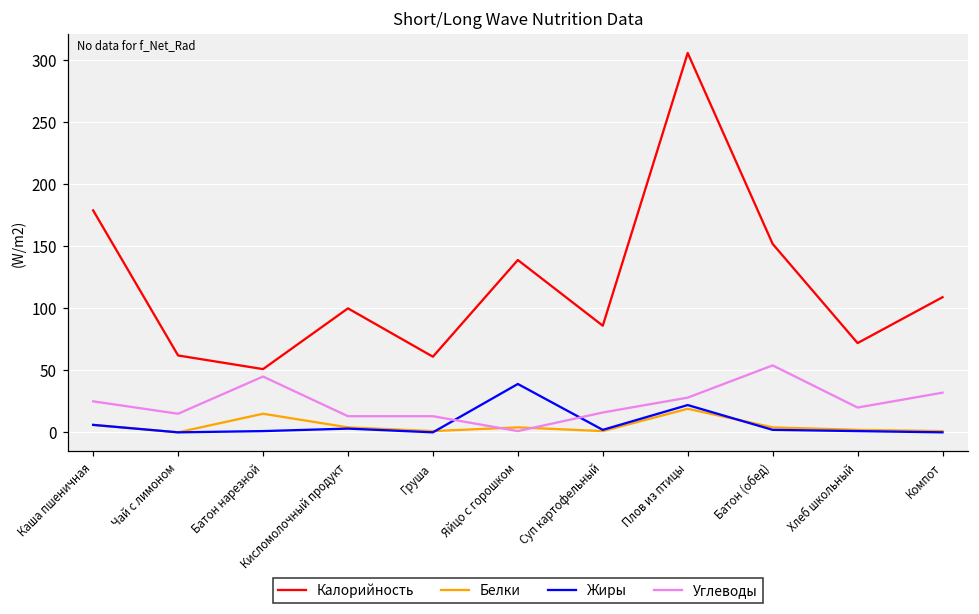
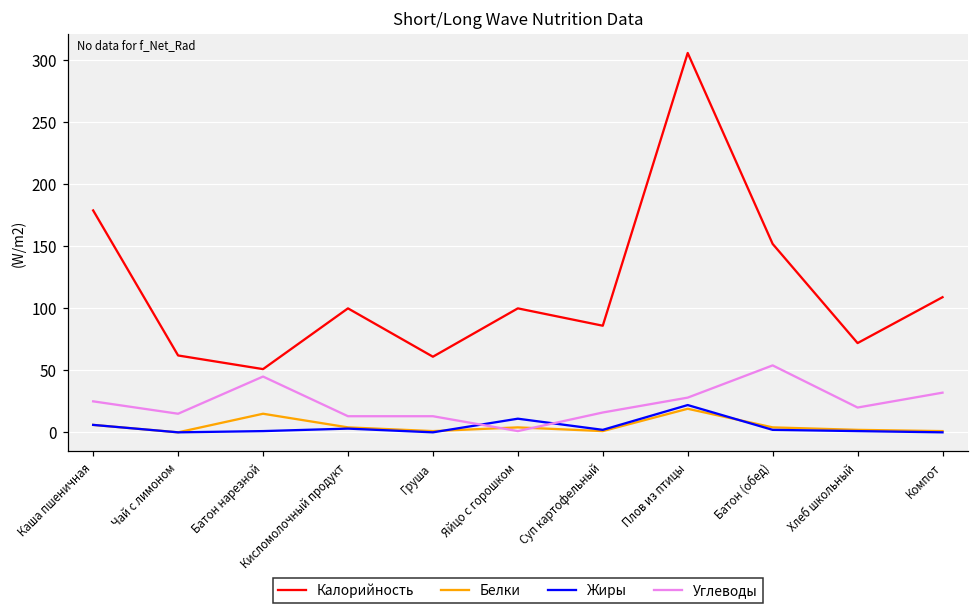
  {
    "Калорийность": {
      "Каша пшеничная": 179,
      "Чай с лимоном": 62,
      "Батон нарезной": 51,
      "Кисломолочный продукт": 100,
      "Груша": 61,
-     "Яйцо с горошком": 139,
+     "Яйцо с горошком": 100,
      "Суп картофельный": 86,
      "Плов из птицы": 306,
      "Батон (обед)": 152,
      "Хлеб школьный": 72,
      "Компот": 109
    },
    "Белки": {
      "Батон нарезной": 15,
      "Яйцо с горошком": 4,
      "Плов из птицы": 19
    },
    "Жиры": {
      "Батон нарезной": 1,
-     "Яйцо с горошком": 39,
+     "Яйцо с горошком": 11,
      "Плов из птицы": 22
    },
    "Углеводы": {
      "Каша пшеничная": 25,
      "Чай с лимоном": 15,
      "Батон нарезной": 45,
      "Кисломолочный продукт": 13,
      "Груша": 13,
      "Яйцо с горошком": 1,
      "Суп картофельный": 16,
      "Плов из птицы": 28,
      "Батон (обед)": 54,
      "Хлеб школьный": 20,
      "Компот": 32
    }
  }
